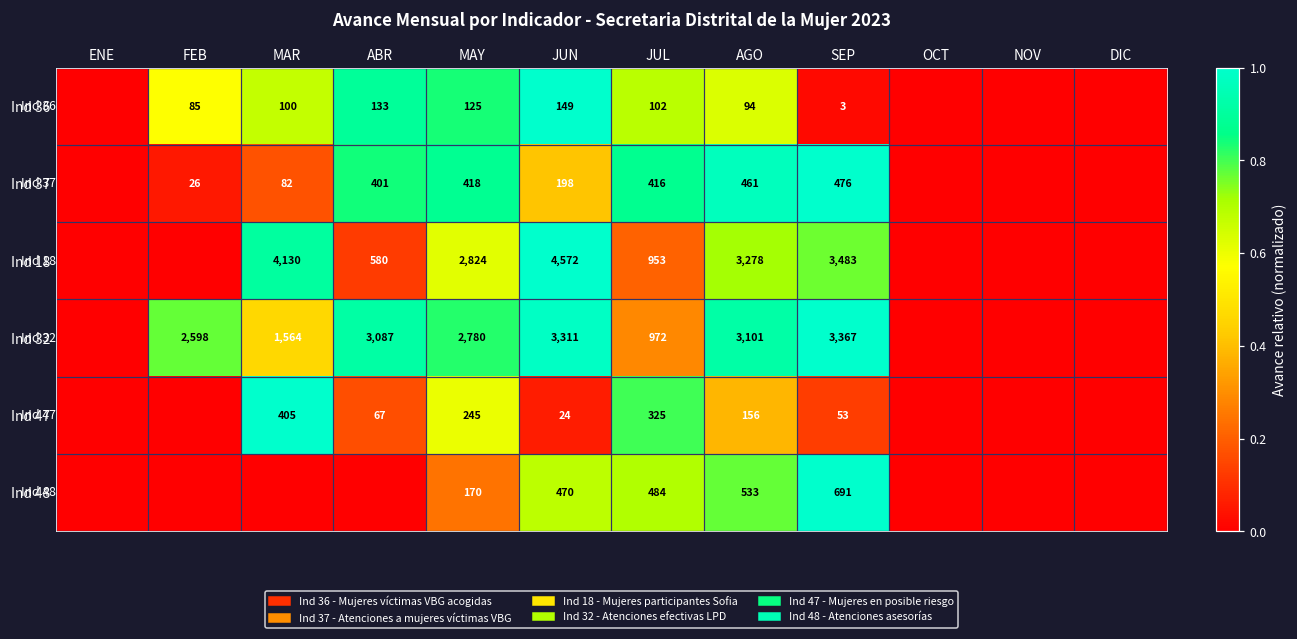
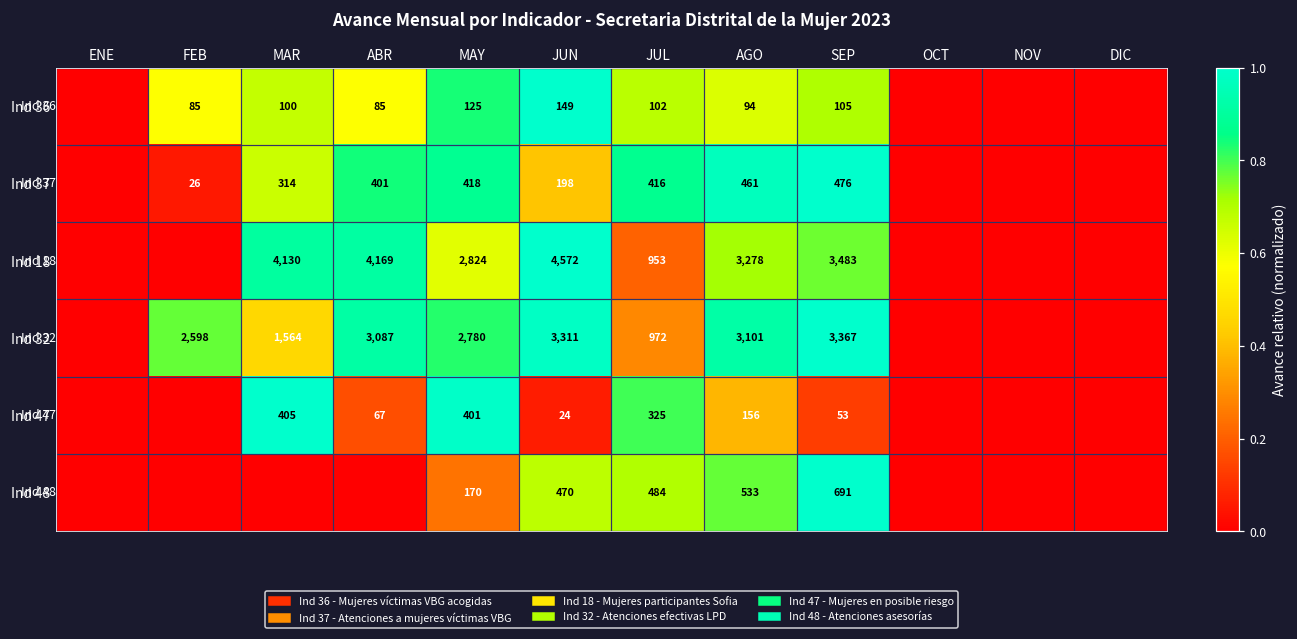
  {
    "Ind 36": {
      "FEB": "85",
      "MAR": "100",
-     "ABR": "133",
+     "ABR": "85",
      "MAY": "125",
      "JUN": "149",
      "JUL": "102",
      "AGO": "94",
-     "SEP": "3"
+     "SEP": "105"
    },
    "Ind 37": {
      "FEB": "26",
-     "MAR": "82",
+     "MAR": "314",
      "ABR": "401",
      "MAY": "418",
      "JUN": "198",
      "JUL": "416",
      "AGO": "461",
      "SEP": "476"
    },
    "Ind 18": {
      "MAR": "4,130",
-     "ABR": "580",
+     "ABR": "4,169",
      "MAY": "2,824",
      "JUN": "4,572",
      "JUL": "953",
      "AGO": "3,278",
      "SEP": "3,483"
    },
    "Ind 32": {
      "FEB": "2,598",
      "MAR": "1,564",
      "ABR": "3,087",
      "MAY": "2,780",
      "JUN": "3,311",
      "JUL": "972",
      "AGO": "3,101",
      "SEP": "3,367"
    },
    "Ind 47": {
      "MAR": "405",
      "ABR": "67",
-     "MAY": "245",
+     "MAY": "401",
      "JUN": "24",
      "JUL": "325",
      "AGO": "156",
      "SEP": "53"
    },
    "Ind 48": {
      "MAY": "170",
      "JUN": "470",
      "JUL": "484",
      "AGO": "533",
      "SEP": "691"
    }
  }
